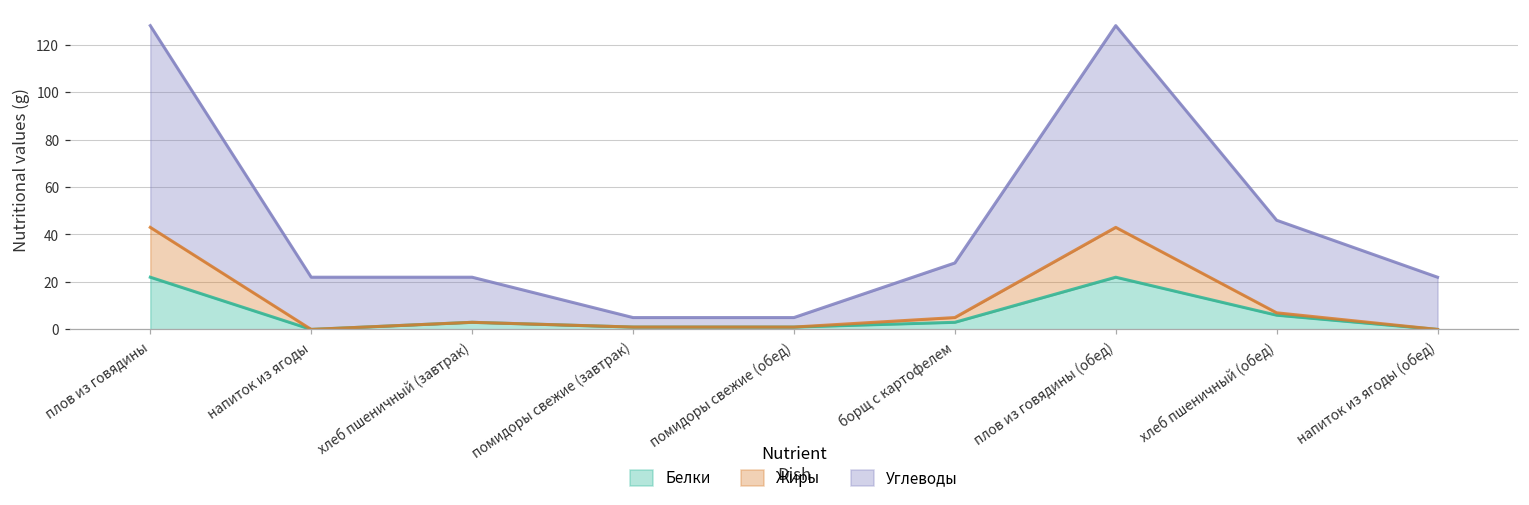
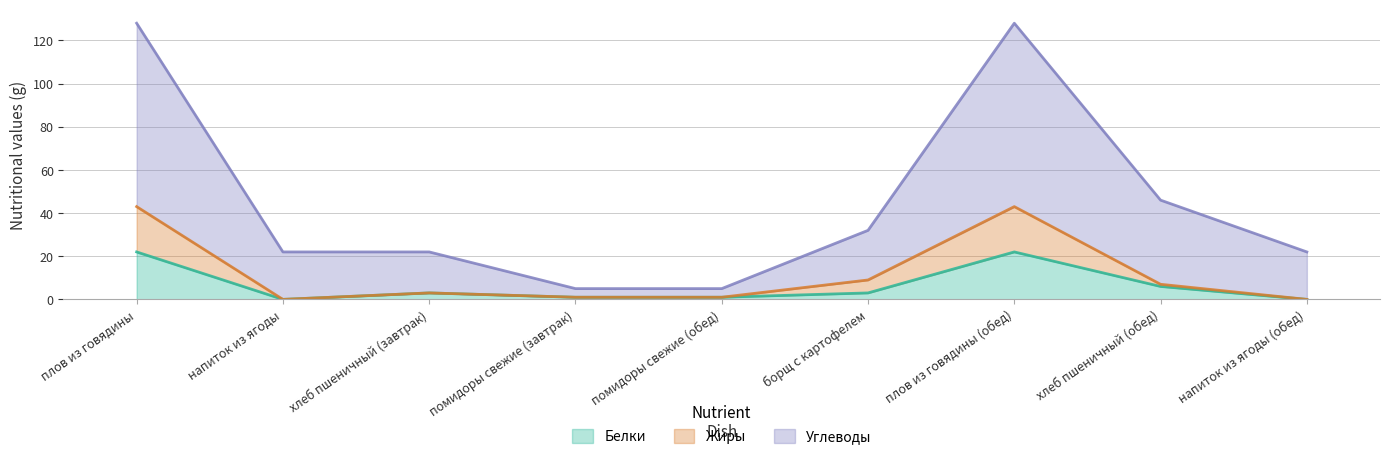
  {
    "Жиры": {
      "плов из говядины": 21,
-     "борщ с картофелем": 2,
+     "борщ с картофелем": 6,
      "плов из говядины (обед)": 21
    }
  }
